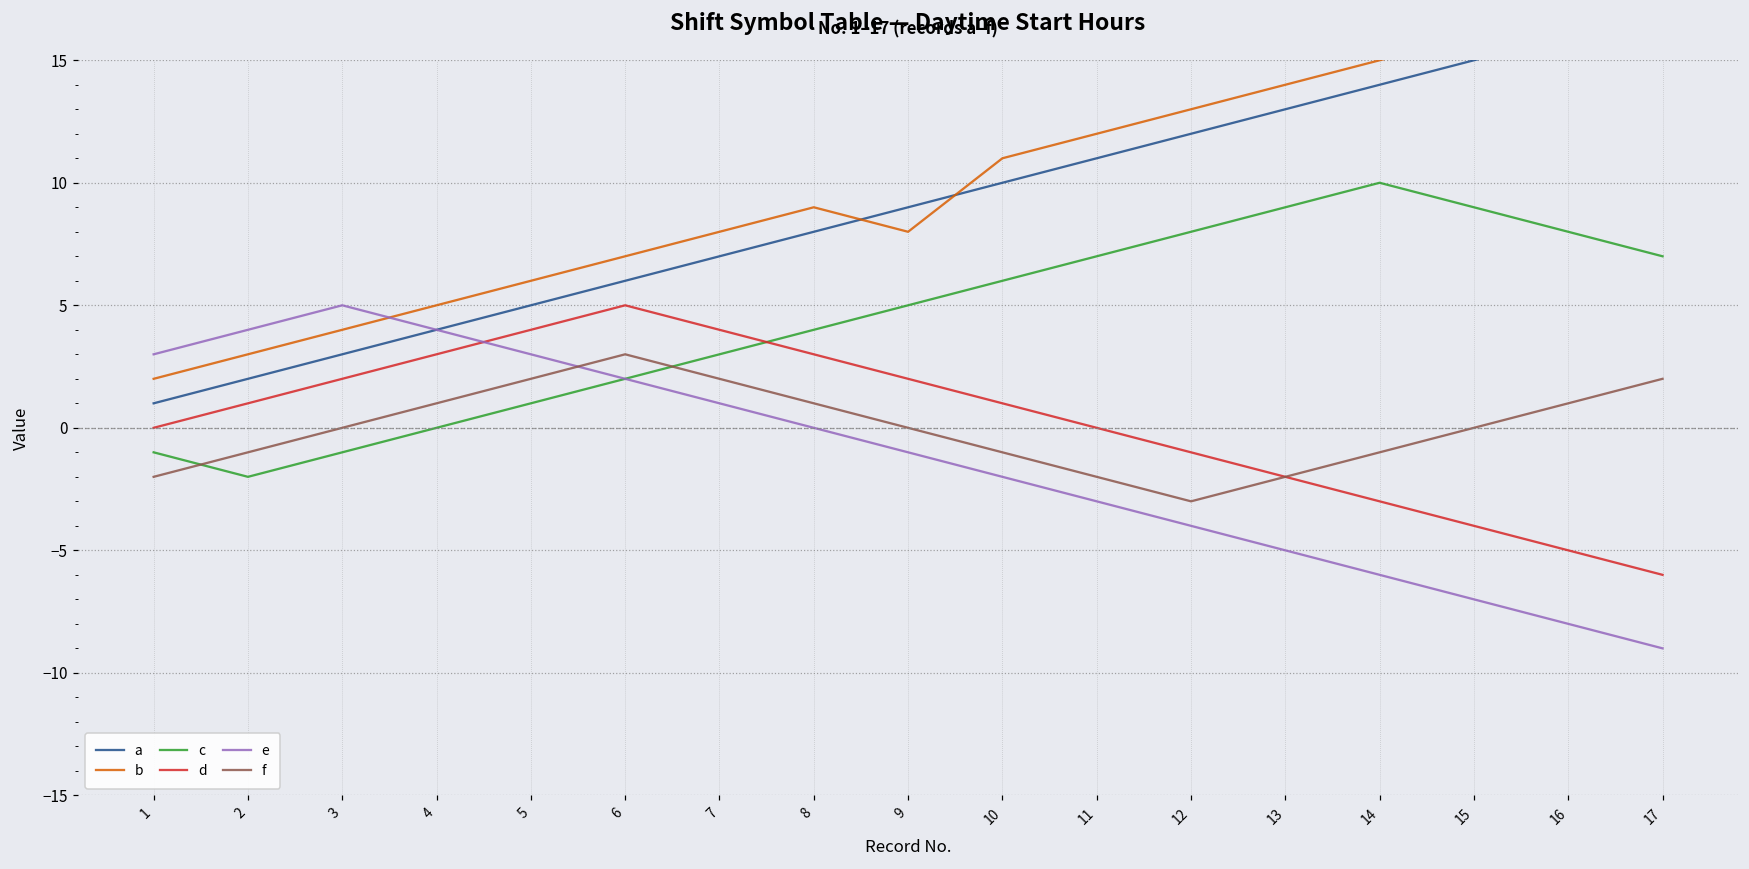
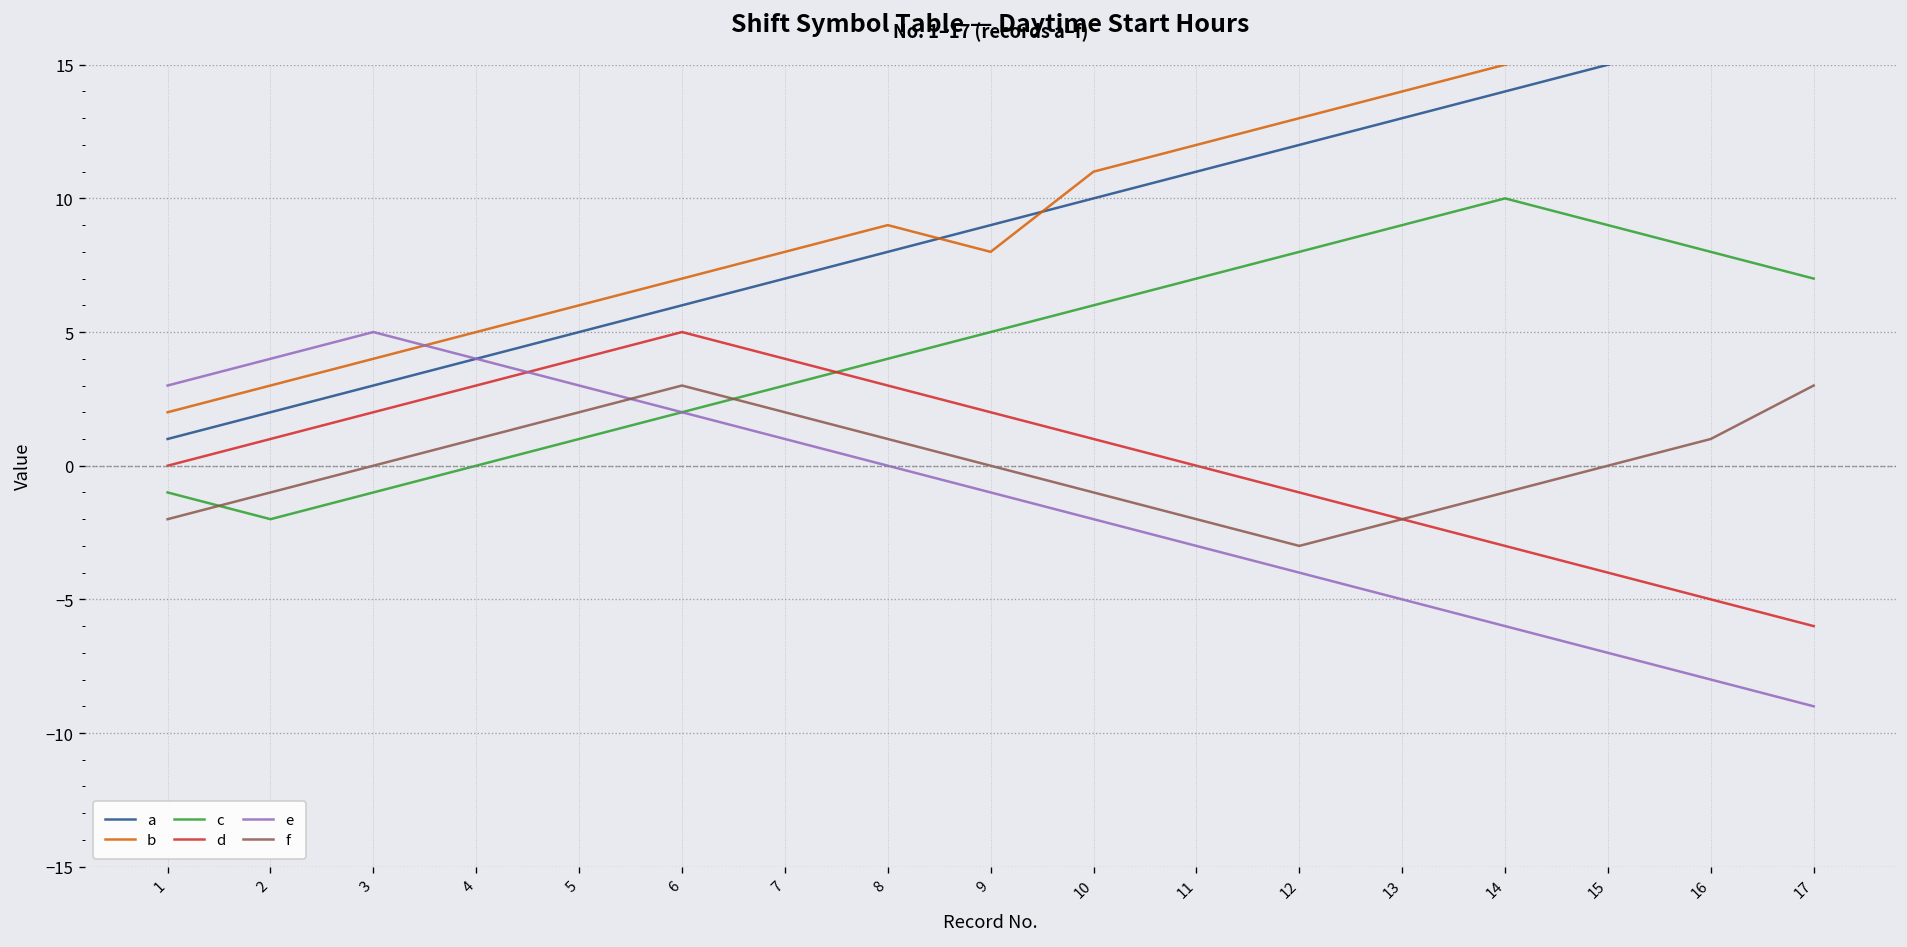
  {
    "a": {
      "1": 1,
      "2": 2,
      "3": 3,
      "5": 5,
      "6": 6,
      "7": 7,
      "8": 8,
      "9": 9,
      "10": 10,
      "11": 11,
      "12": 12,
      "13": 13,
      "14": 14,
      "15": 15
    },
    "b": {
      "1": 2,
      "2": 3,
      "3": 4,
      "4": 5,
      "5": 6,
      "6": 7,
      "7": 8,
      "8": 9,
      "9": 8,
      "10": 11,
      "11": 12,
      "12": 13,
      "13": 14,
      "14": 15
    },
    "c": {
      "1": -1,
      "2": -2,
      "3": -1,
      "4": 0,
      "5": 1,
      "7": 3,
      "8": 4,
      "9": 5,
      "10": 6,
      "11": 7,
      "12": 8,
      "13": 9,
      "14": 10,
      "15": 9,
      "16": 8,
      "17": 7
    },
    "d": {
      "1": 0,
      "2": 1,
      "3": 2,
      "4": 3,
      "5": 4,
      "6": 5,
      "7": 4,
      "8": 3,
      "9": 2,
      "10": 1,
      "11": 0,
      "12": -1,
      "14": -3,
      "15": -4,
      "16": -5,
      "17": -6
    },
    "e": {
      "1": 3,
      "2": 4,
      "3": 5,
      "5": 3,
      "7": 1,
      "8": 0,
      "9": -1,
      "10": -2,
      "11": -3,
      "12": -4,
      "13": -5,
      "14": -6,
      "15": -7,
      "16": -8,
      "17": -9
    },
    "f": {
      "1": -2,
      "2": -1,
      "3": 0,
      "4": 1,
      "5": 2,
      "6": 3,
      "7": 2,
      "8": 1,
      "9": 0,
      "10": -1,
      "11": -2,
      "12": -3,
      "14": -1,
      "15": 0,
      "16": 1,
-     "17": 2
+     "17": 3
    }
  }
